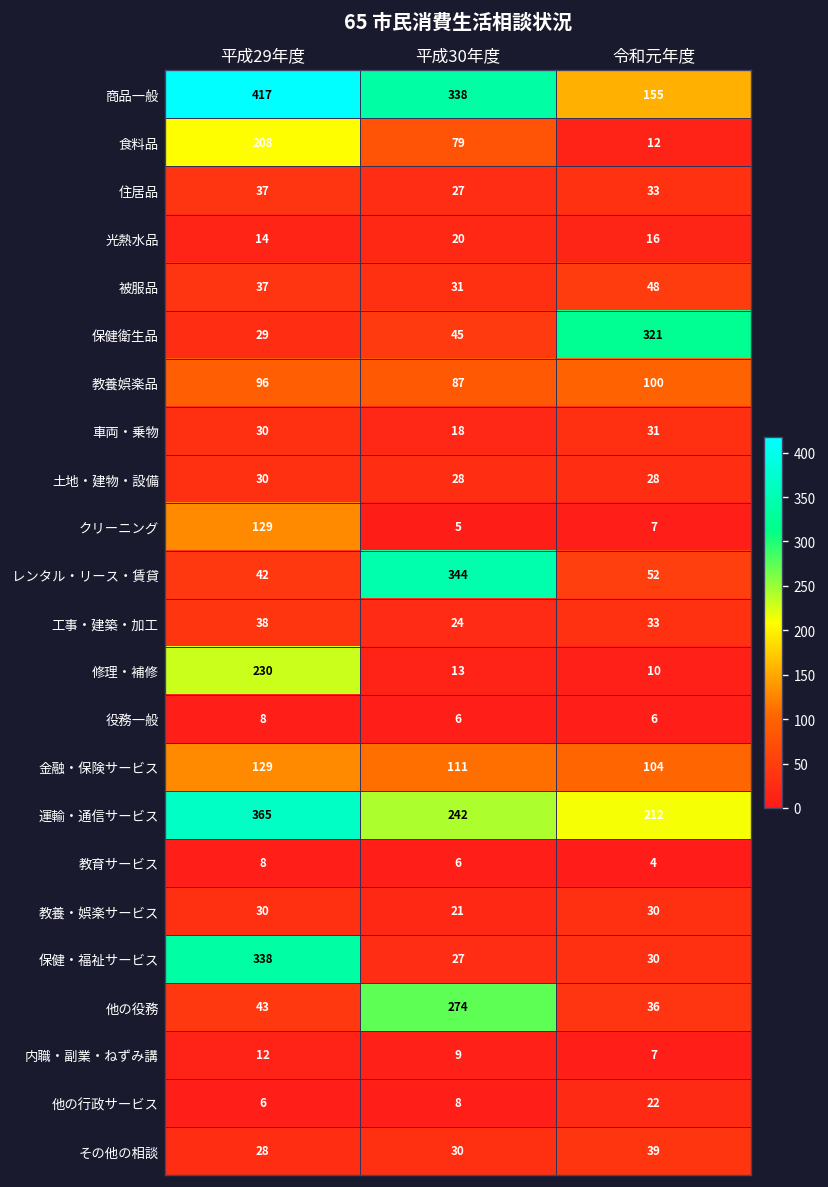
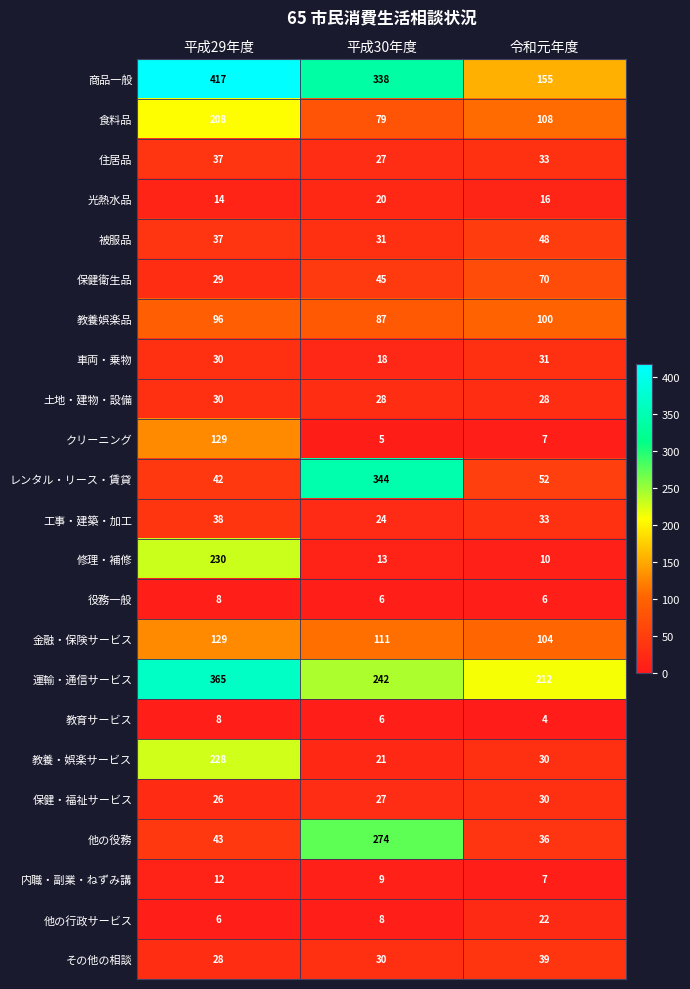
  {
    "商品一般": {
      "平成29年度": 417,
      "平成30年度": 338,
      "令和元年度": 155
    },
    "食料品": {
      "平成29年度": 208,
      "平成30年度": 79,
-     "令和元年度": 12
+     "令和元年度": 108
    },
    "住居品": {
      "平成29年度": 37,
      "平成30年度": 27,
      "令和元年度": 33
    },
    "光熱水品": {
      "平成29年度": 14,
      "平成30年度": 20,
      "令和元年度": 16
    },
    "被服品": {
      "平成29年度": 37,
      "平成30年度": 31,
      "令和元年度": 48
    },
    "保健衛生品": {
      "平成29年度": 29,
      "平成30年度": 45,
-     "令和元年度": 321
+     "令和元年度": 70
    },
    "教養娯楽品": {
      "平成29年度": 96,
      "平成30年度": 87,
      "令和元年度": 100
    },
    "車両・乗物": {
      "平成29年度": 30,
      "平成30年度": 18,
      "令和元年度": 31
    },
    "土地・建物・設備": {
      "平成29年度": 30,
      "平成30年度": 28,
      "令和元年度": 28
    },
    "クリーニング": {
      "平成29年度": 129,
      "平成30年度": 5,
      "令和元年度": 7
    },
    "レンタル・リース・賃貸": {
      "平成29年度": 42,
      "平成30年度": 344,
      "令和元年度": 52
    },
    "工事・建築・加工": {
      "平成29年度": 38,
      "平成30年度": 24,
      "令和元年度": 33
    },
    "修理・補修": {
      "平成29年度": 230,
      "平成30年度": 13,
      "令和元年度": 10
    },
    "役務一般": {
      "平成29年度": 8,
      "平成30年度": 6,
      "令和元年度": 6
    },
    "金融・保険サービス": {
      "平成29年度": 129,
      "平成30年度": 111,
      "令和元年度": 104
    },
    "運輸・通信サービス": {
      "平成29年度": 365,
      "平成30年度": 242,
      "令和元年度": 212
    },
    "教育サービス": {
      "平成29年度": 8,
      "平成30年度": 6,
      "令和元年度": 4
    },
    "教養・娯楽サービス": {
-     "平成29年度": 30,
+     "平成29年度": 228,
      "平成30年度": 21,
      "令和元年度": 30
    },
    "保健・福祉サービス": {
-     "平成29年度": 338,
+     "平成29年度": 26,
      "平成30年度": 27,
      "令和元年度": 30
    },
    "他の役務": {
      "平成29年度": 43,
      "平成30年度": 274,
      "令和元年度": 36
    },
    "内職・副業・ねずみ講": {
      "平成29年度": 12,
      "平成30年度": 9,
      "令和元年度": 7
    },
    "他の行政サービス": {
      "平成29年度": 6,
      "平成30年度": 8,
      "令和元年度": 22
    },
    "その他の相談": {
      "平成29年度": 28,
      "平成30年度": 30,
      "令和元年度": 39
    }
  }
